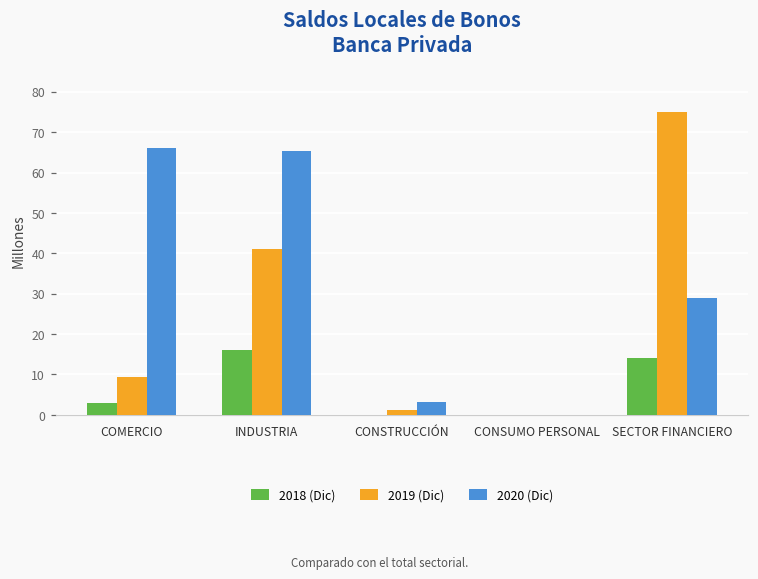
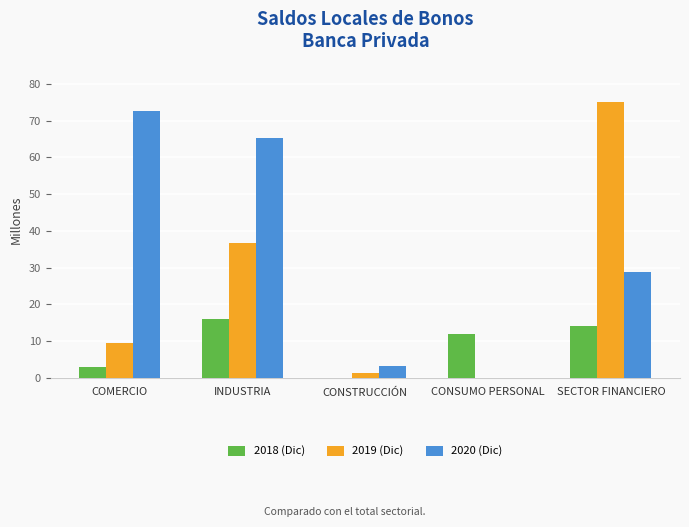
  {
    "2018 (Dic)": {
      "COMERCIO": 3,
      "INDUSTRIA": 16,
      "CONSTRUCCIÓN": 0,
-     "CONSUMO PERSONAL": 0,
+     "CONSUMO PERSONAL": 12,
      "SECTOR FINANCIERO": 14
    },
    "2019 (Dic)": {
      "COMERCIO": 9,
-     "INDUSTRIA": 41,
+     "INDUSTRIA": 37,
      "CONSTRUCCIÓN": 1,
      "CONSUMO PERSONAL": 0,
      "SECTOR FINANCIERO": 75
    },
    "2020 (Dic)": {
-     "COMERCIO": 66,
+     "COMERCIO": 73,
      "INDUSTRIA": 65,
      "CONSTRUCCIÓN": 3,
      "CONSUMO PERSONAL": 0,
      "SECTOR FINANCIERO": 29
    }
  }
